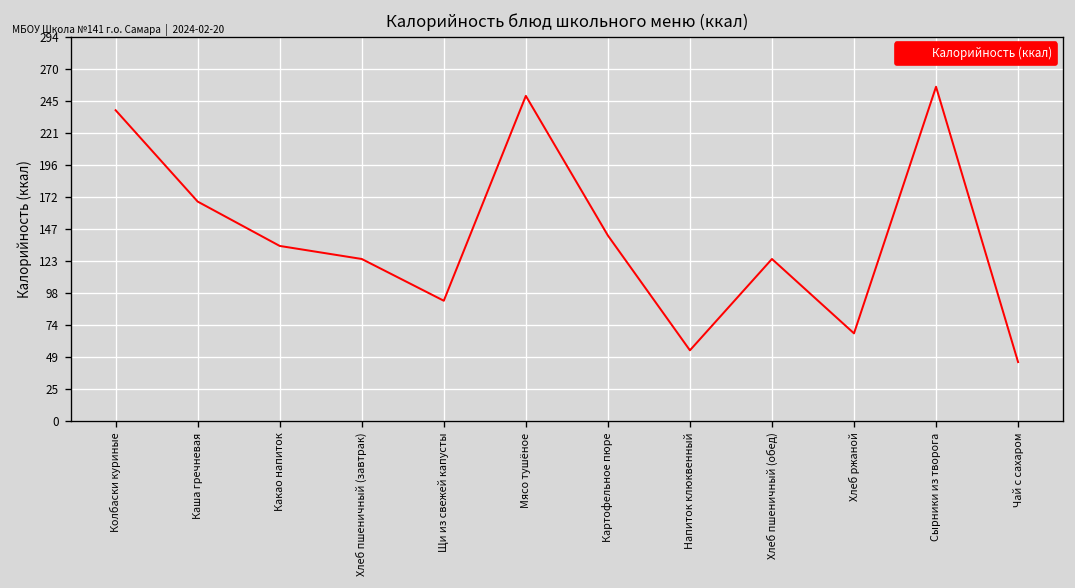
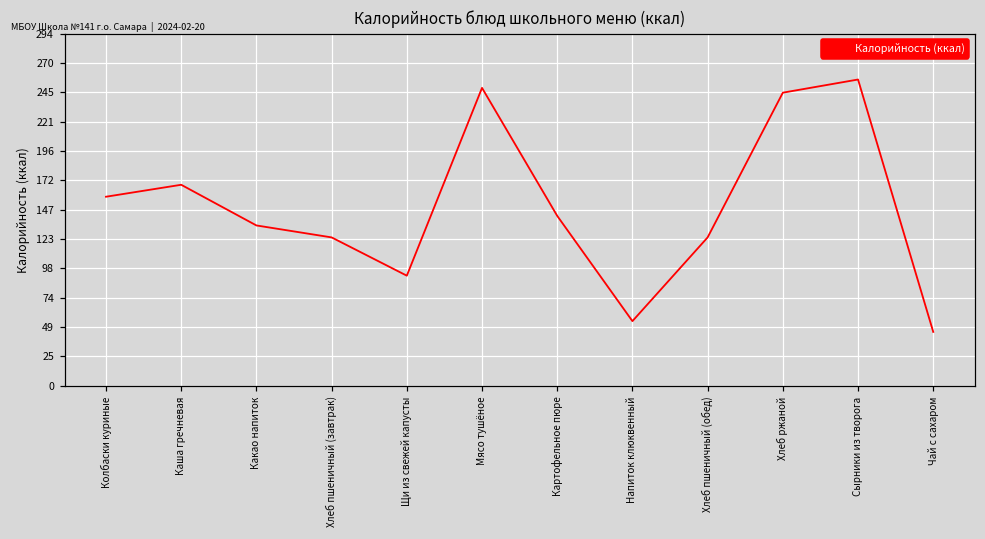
  {
-   "Колбаски куриные": 238,
+   "Колбаски куриные": 158,
    "Каша гречневая": 168,
    "Какао напиток": 134,
    "Хлеб пшеничный (завтрак)": 124,
    "Щи из свежей капусты": 92,
    "Мясо тушёное": 249,
    "Картофельное пюре": 142,
    "Напиток клюквенный": 54,
    "Хлеб пшеничный (обед)": 124,
-   "Хлеб ржаной": 67,
+   "Хлеб ржаной": 245,
    "Сырники из творога": 256,
    "Чай с сахаром": 45
  }
